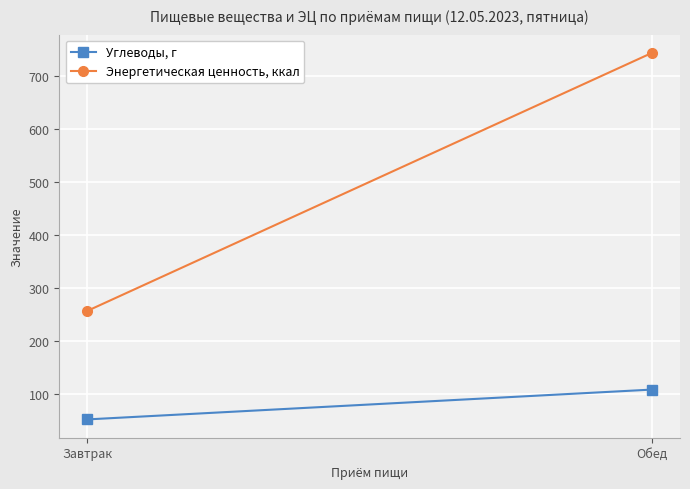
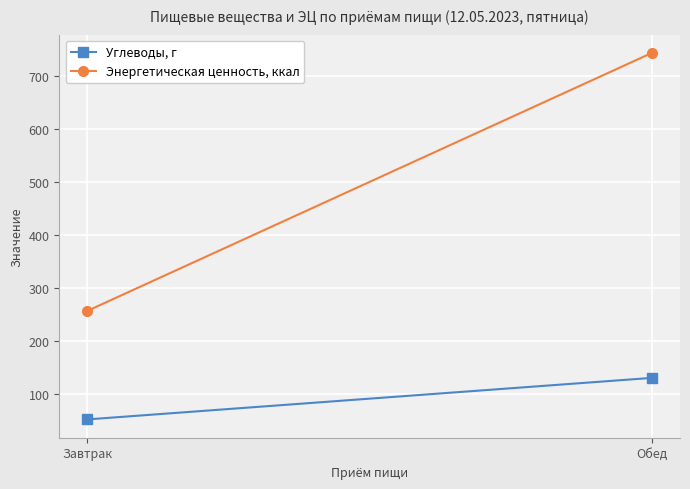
  {
    "Углеводы, г": {
      "Завтрак": 50,
-     "Обед": 110
+     "Обед": 130
    },
    "Энергетическая ценность, ккал": {
      "Завтрак": 260,
      "Обед": 740
    }
  }
